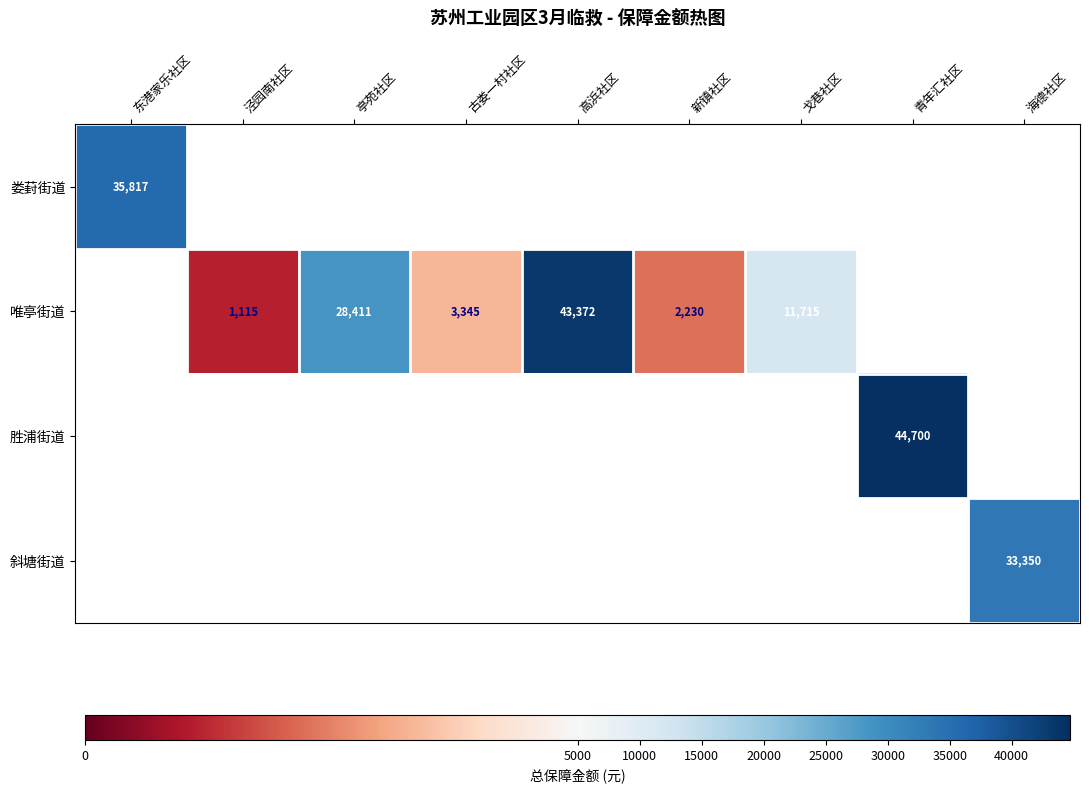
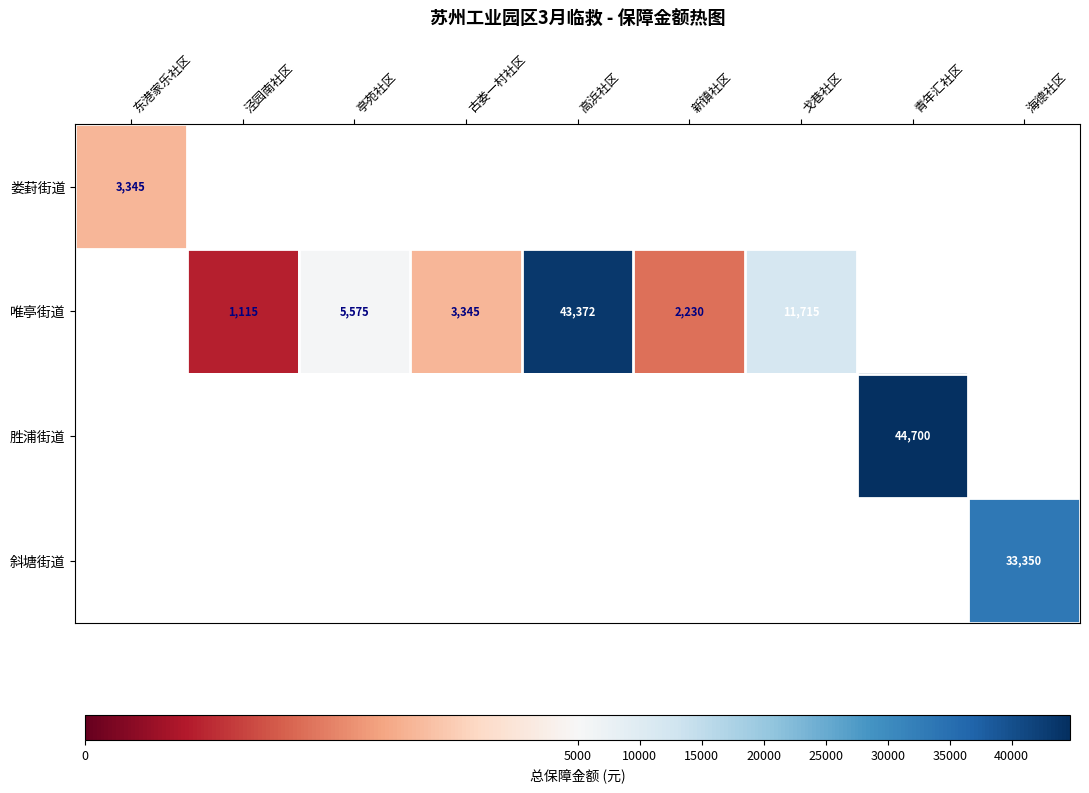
  {
    "娄葑街道": {
-     "东港家乐社区": "35,817"
+     "东港家乐社区": "3,345"
    },
    "唯亭街道": {
      "泾园南社区": "1,115",
-     "亭苑社区": "28,411",
+     "亭苑社区": "5,575",
      "古娄一村社区": "3,345",
      "高浜社区": "43,372",
      "新镇社区": "2,230"
    },
    "胜浦街道": {
      "青年汇社区": "44,700"
    },
    "斜塘街道": {
      "海德社区": "33,350"
    }
  }
